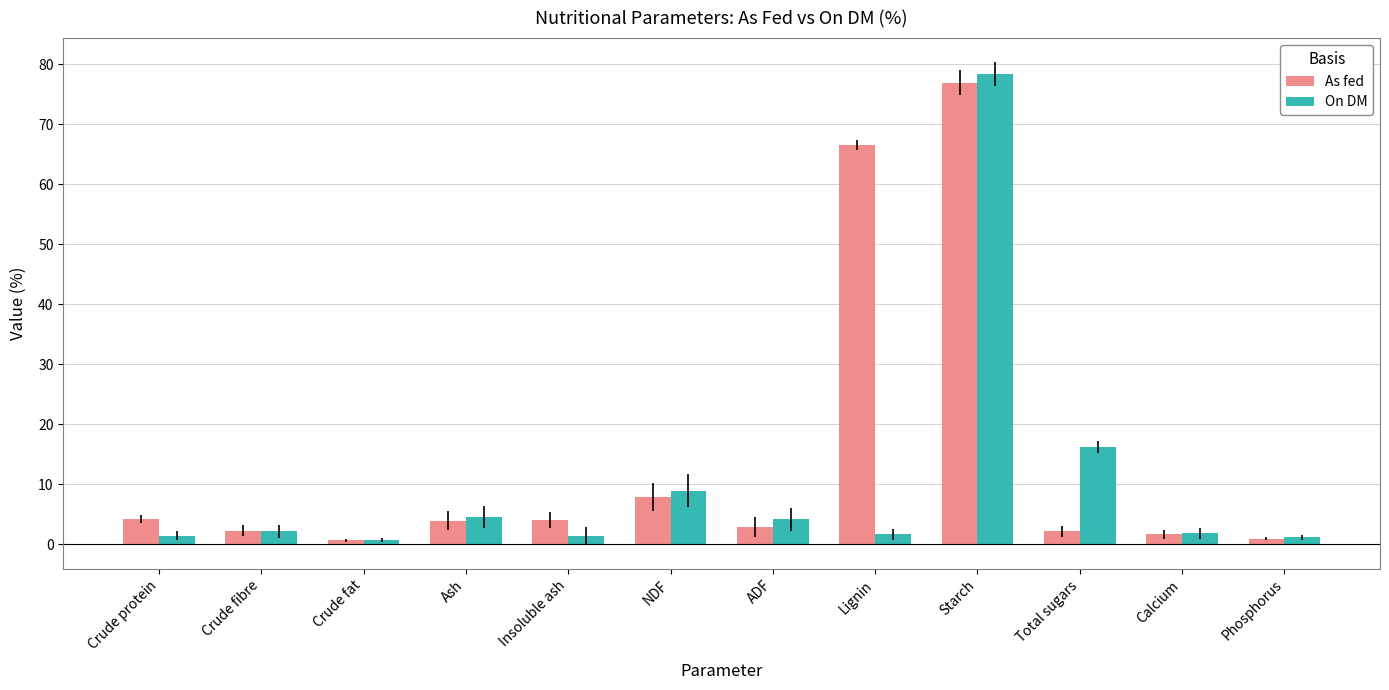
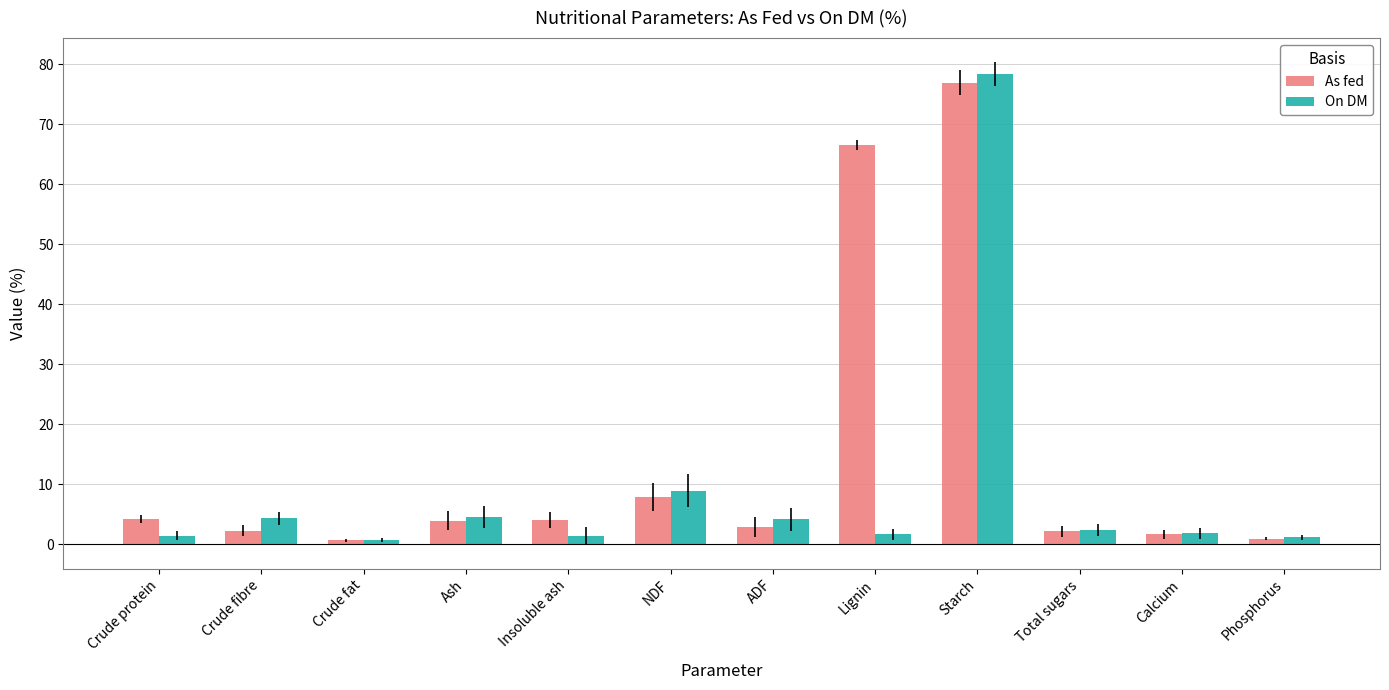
  {
    "As fed": {
      "Crude protein": 4,
      "Crude fibre": 2,
      "Crude fat": 1,
      "Ash": 4,
      "Insoluble ash": 4,
      "NDF": 8,
      "ADF": 3,
      "Lignin": 67,
      "Starch": 77,
      "Total sugars": 2,
      "Calcium": 2,
      "Phosphorus": 1
    },
    "On DM": {
      "Crude protein": 1,
-     "Crude fibre": 2,
+     "Crude fibre": 4,
      "Crude fat": 1,
      "Ash": 5,
      "Insoluble ash": 1,
      "NDF": 9,
      "ADF": 4,
      "Lignin": 2,
      "Starch": 78,
-     "Total sugars": 16,
+     "Total sugars": 2,
      "Calcium": 2,
      "Phosphorus": 1
    }
  }
